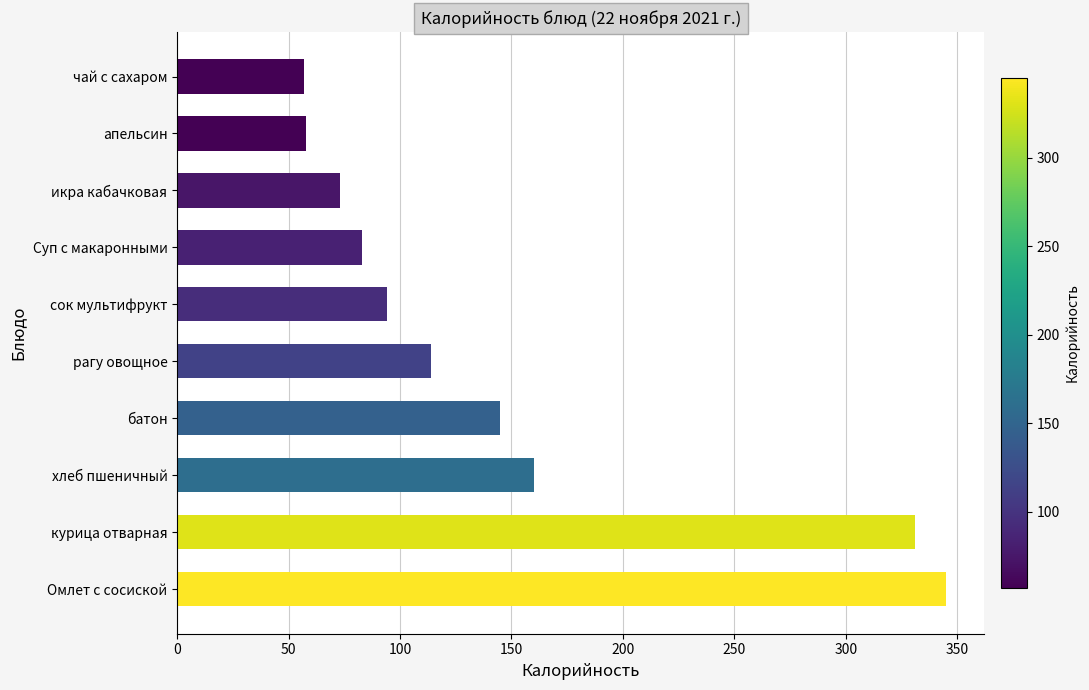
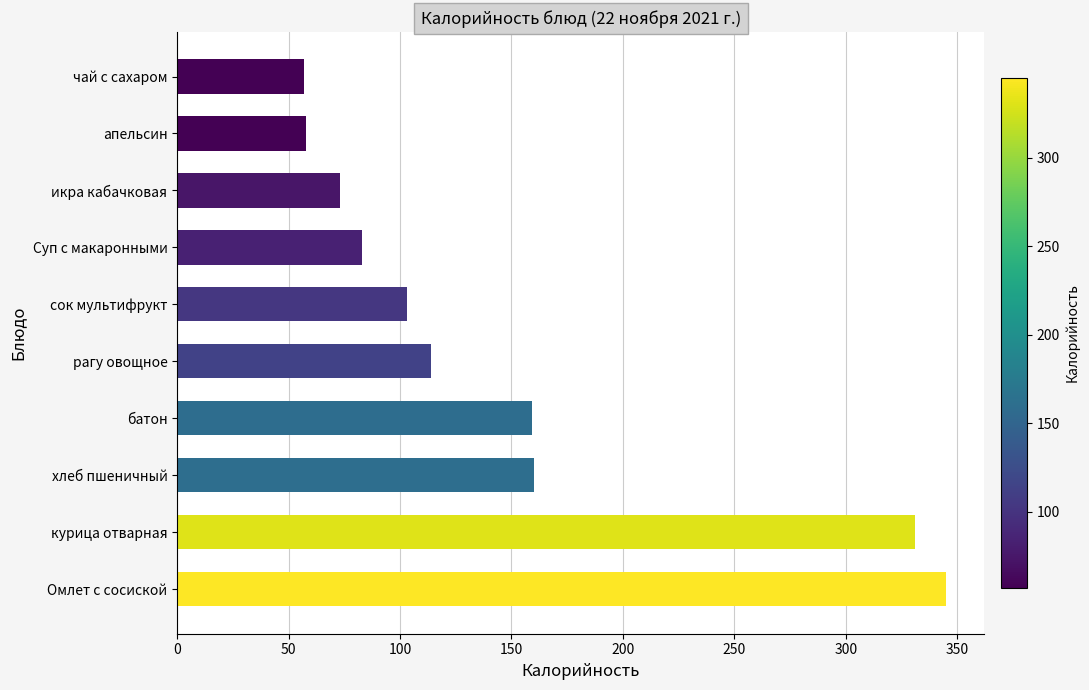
  {
    "чай с сахаром": 57,
    "апельсин": 58,
    "икра кабачковая": 73,
    "Суп с макаронными": 83,
-   "сок мультифрукт": 94,
+   "сок мультифрукт": 103,
    "рагу овощное": 114,
-   "батон": 145,
+   "батон": 159,
    "хлеб пшеничный": 160,
    "курица отварная": 331,
    "Омлет с сосиской": 345
  }
